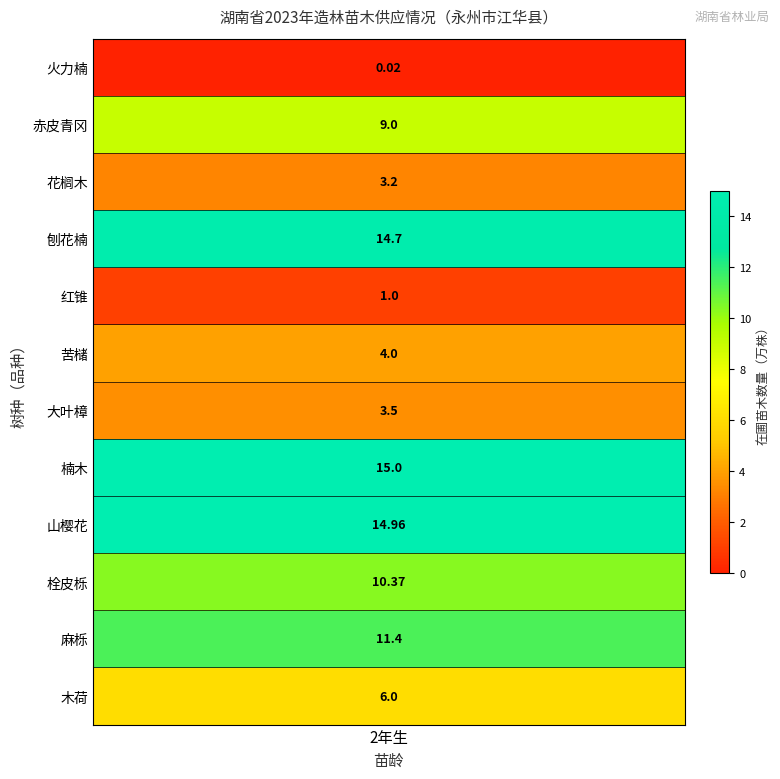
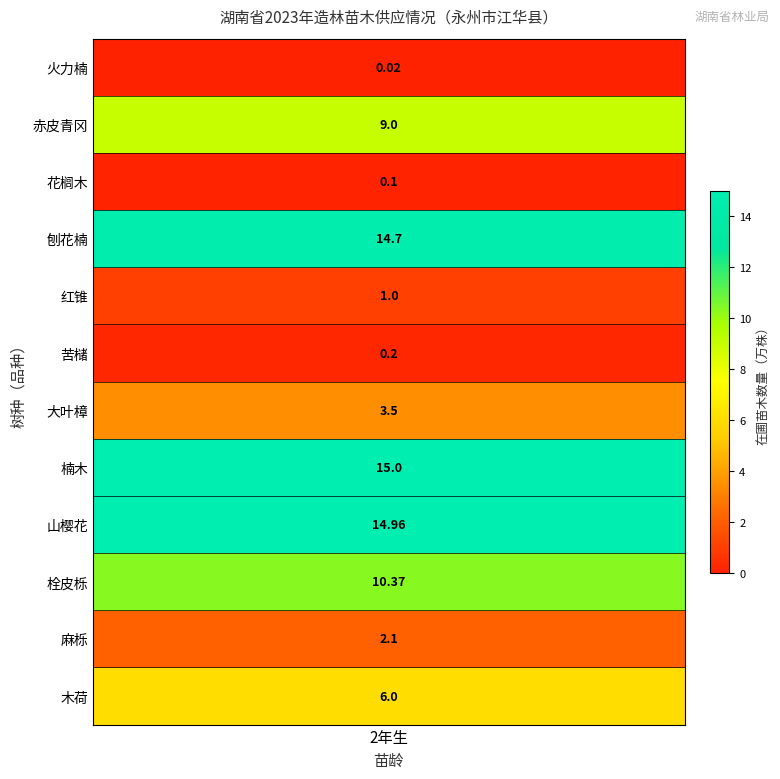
  {
    "火力楠": {
      "2年生": 0.02
    },
    "赤皮青冈": {
      "2年生": 9.0
    },
    "花榈木": {
-     "2年生": 3.2
+     "2年生": 0.1
    },
    "刨花楠": {
      "2年生": 14.7
    },
    "红锥": {
      "2年生": 1.0
    },
    "苦槠": {
-     "2年生": 4.0
+     "2年生": 0.2
    },
    "大叶樟": {
      "2年生": 3.5
    },
    "楠木": {
      "2年生": 15.0
    },
    "山樱花": {
      "2年生": 14.96
    },
    "栓皮栎": {
      "2年生": 10.37
    },
    "麻栎": {
-     "2年生": 11.4
+     "2年生": 2.1
    },
    "木荷": {
      "2年生": 6.0
    }
  }
